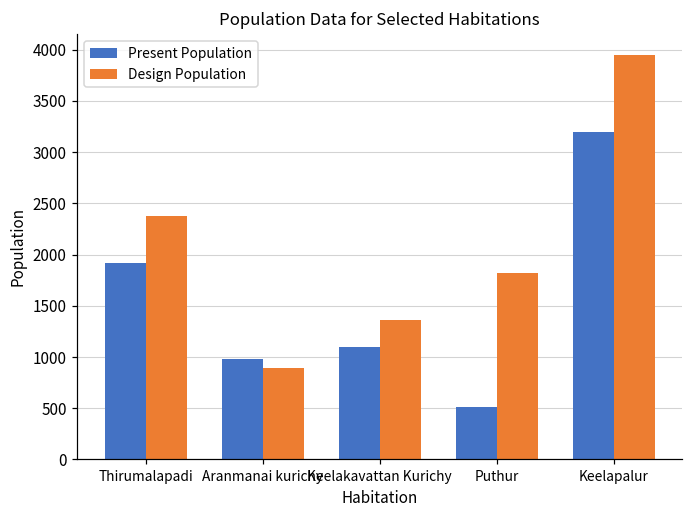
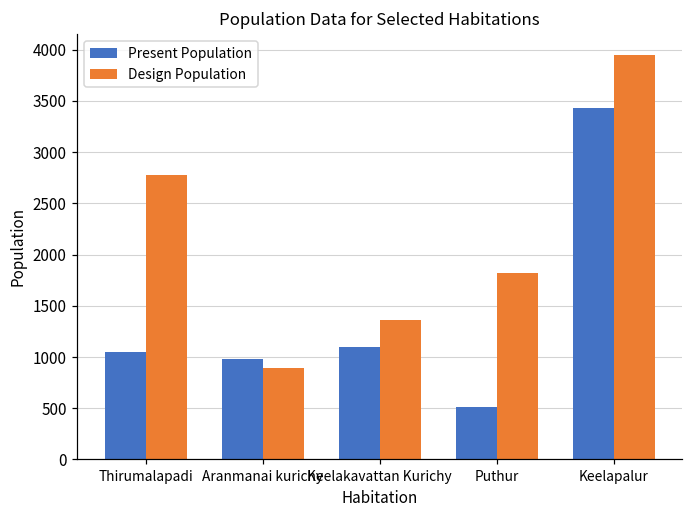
  {
    "Present Population": {
-     "Thirumalapadi": 1900,
+     "Thirumalapadi": 1000,
      "Aranmanai kurichy": 1000,
      "Keelakavattan Kurichy": 1100,
      "Puthur": 500,
-     "Keelapalur": 3200
+     "Keelapalur": 3400
    },
    "Design Population": {
-     "Thirumalapadi": 2400,
+     "Thirumalapadi": 2800,
      "Aranmanai kurichy": 900,
      "Keelakavattan Kurichy": 1400,
      "Puthur": 1800,
      "Keelapalur": 4000
    }
  }
